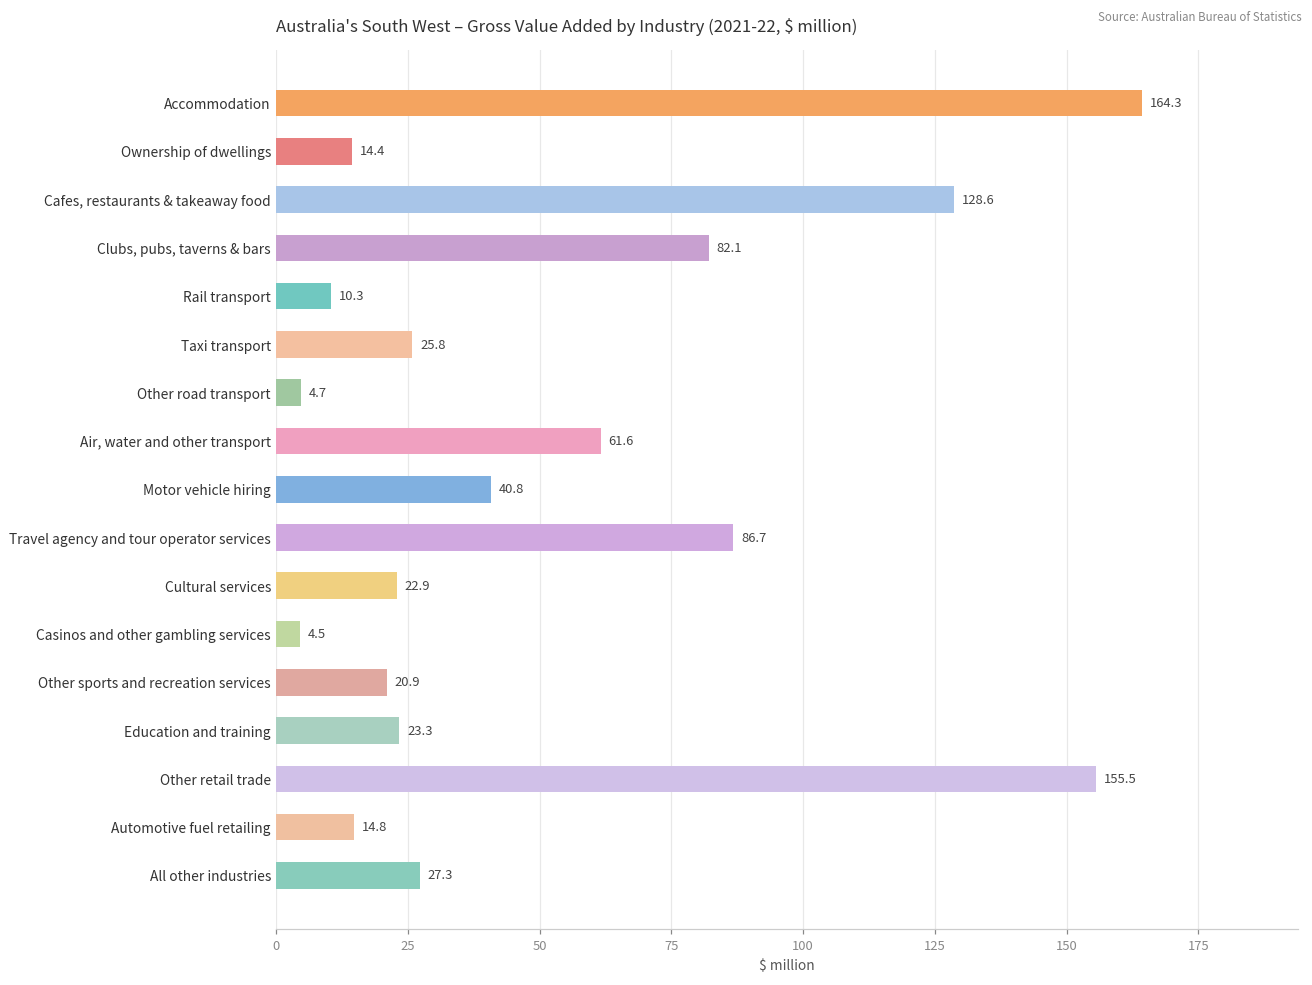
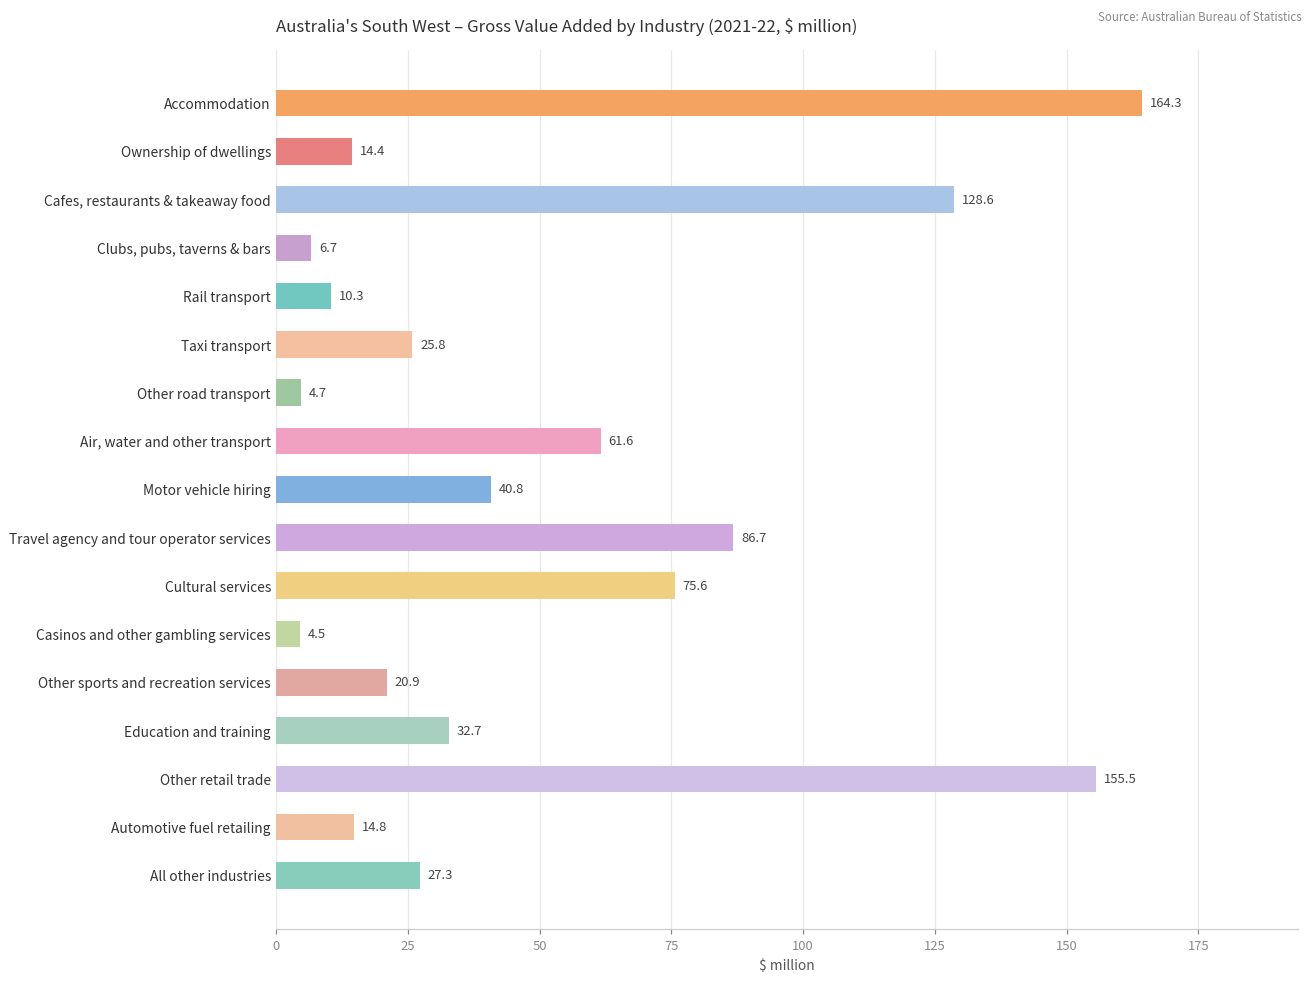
  {
    "Accommodation": 164.3,
    "Ownership of dwellings": 14.4,
    "Cafes, restaurants & takeaway food": 128.6,
-   "Clubs, pubs, taverns & bars": 82.1,
+   "Clubs, pubs, taverns & bars": 6.7,
    "Rail transport": 10.3,
    "Taxi transport": 25.8,
    "Other road transport": 4.7,
    "Air, water and other transport": 61.6,
    "Motor vehicle hiring": 40.8,
    "Travel agency and tour operator services": 86.7,
-   "Cultural services": 22.9,
+   "Cultural services": 75.6,
    "Casinos and other gambling services": 4.5,
    "Other sports and recreation services": 20.9,
-   "Education and training": 23.3,
+   "Education and training": 32.7,
    "Other retail trade": 155.5,
    "Automotive fuel retailing": 14.8,
    "All other industries": 27.3
  }
